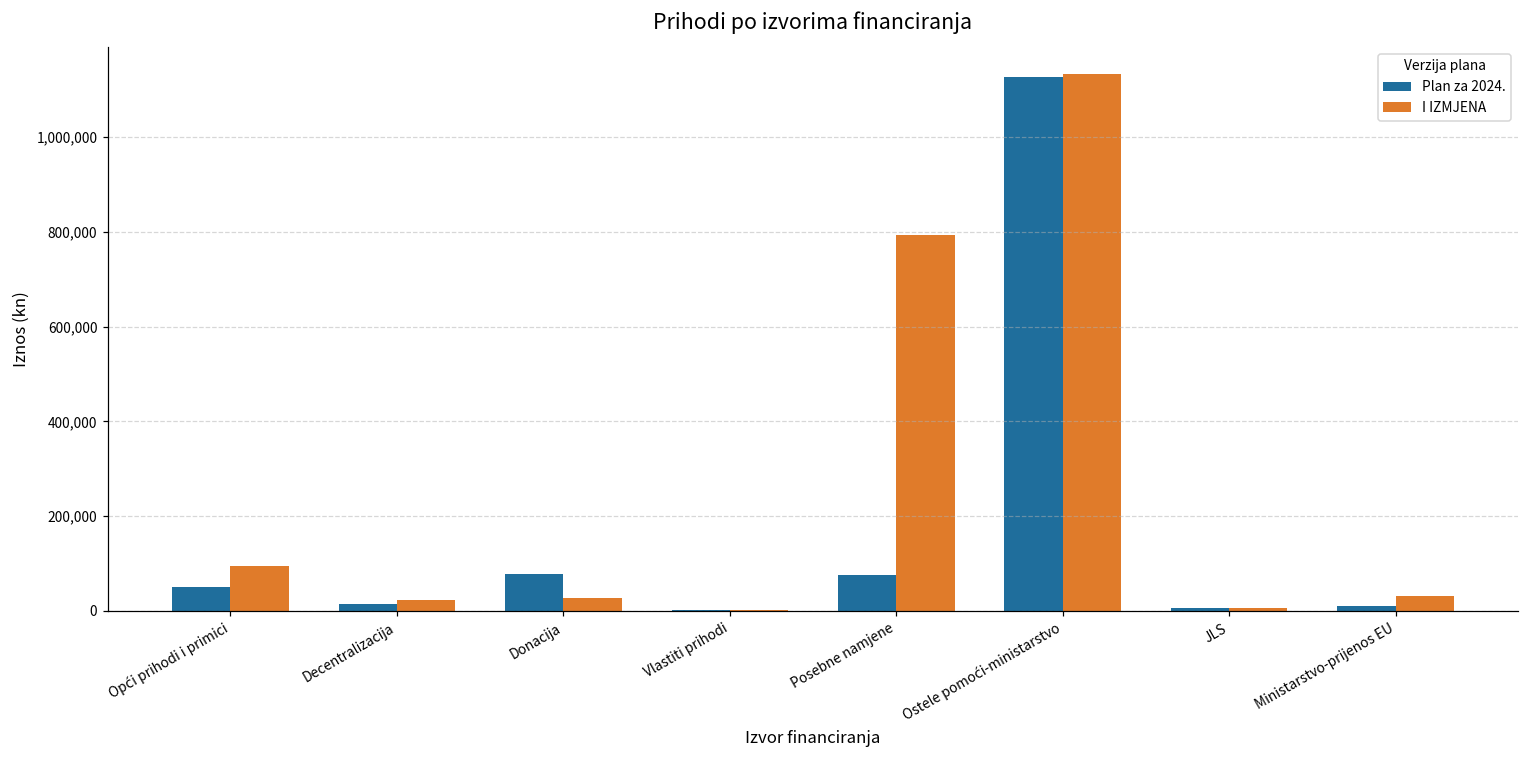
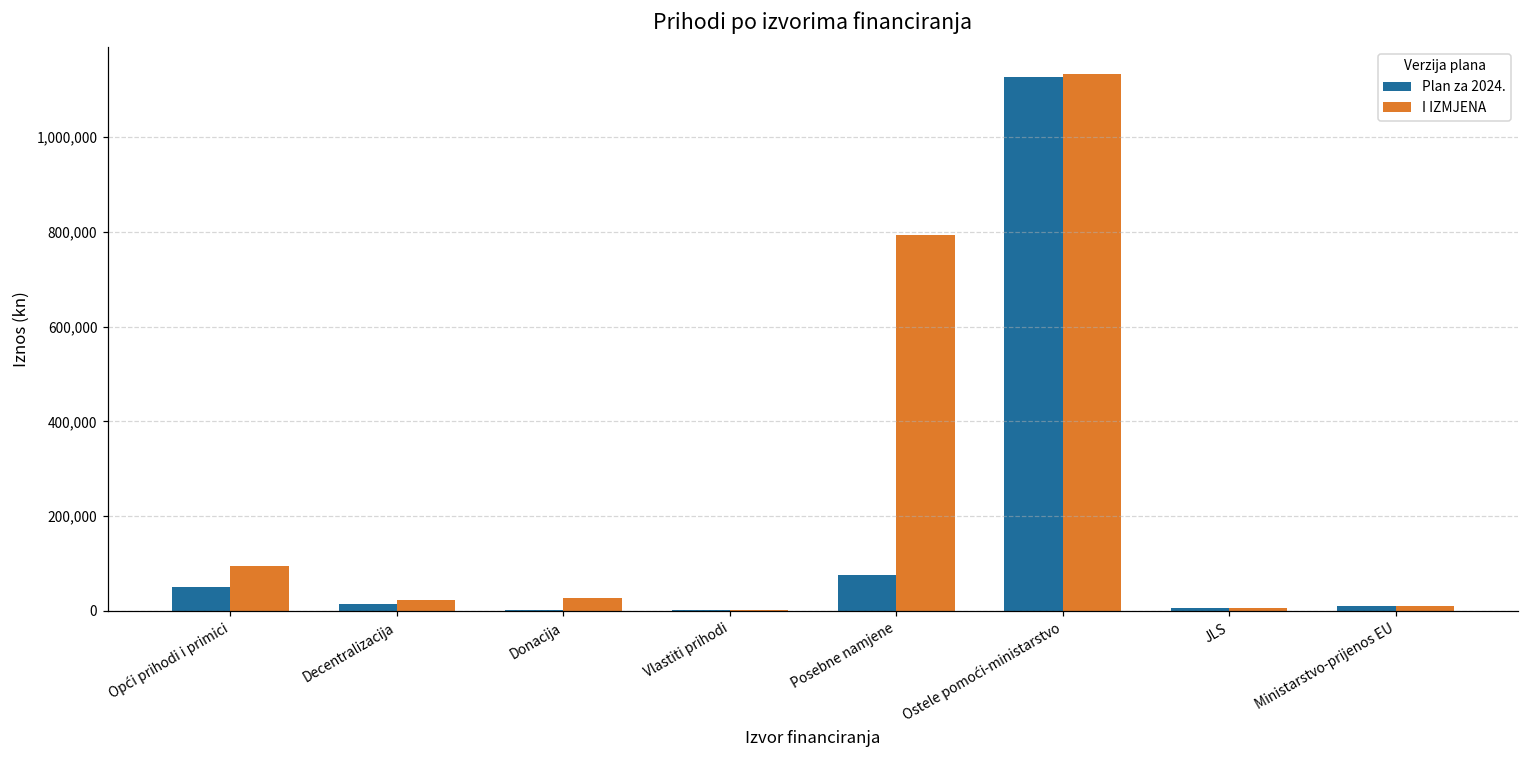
  {
    "Plan za 2024.": {
      "Opći prihodi i primici": "50,000",
      "Decentralizacija": "20,000",
-     "Donacija": "80,000",
+     "Donacija": "0",
      "Posebne namjene": "80,000",
      "Ostele pomoći-ministarstvo": "1,130,000",
      "Ministarstvo-prijenos EU": "10,000"
    },
    "I IZMJENA": {
      "Opći prihodi i primici": "90,000",
      "Decentralizacija": "20,000",
      "Donacija": "30,000",
      "Posebne namjene": "790,000",
      "Ostele pomoći-ministarstvo": "1,130,000",
-     "Ministarstvo-prijenos EU": "30,000"
+     "Ministarstvo-prijenos EU": "10,000"
    }
  }
